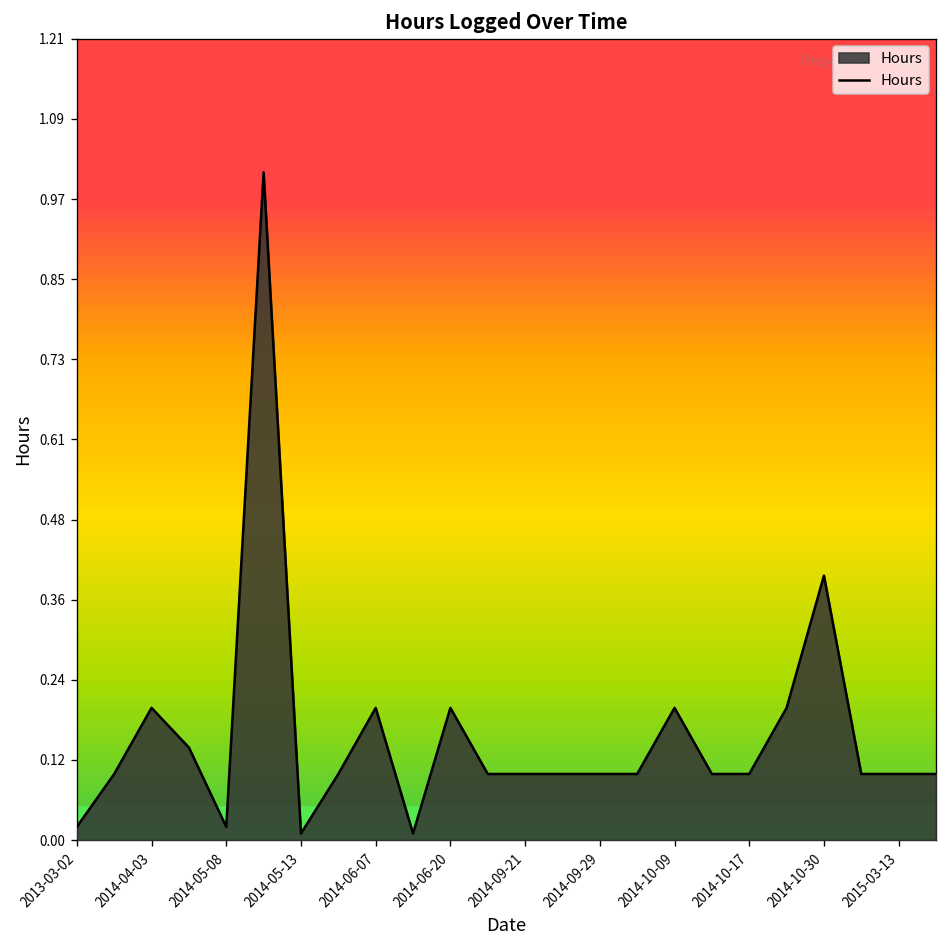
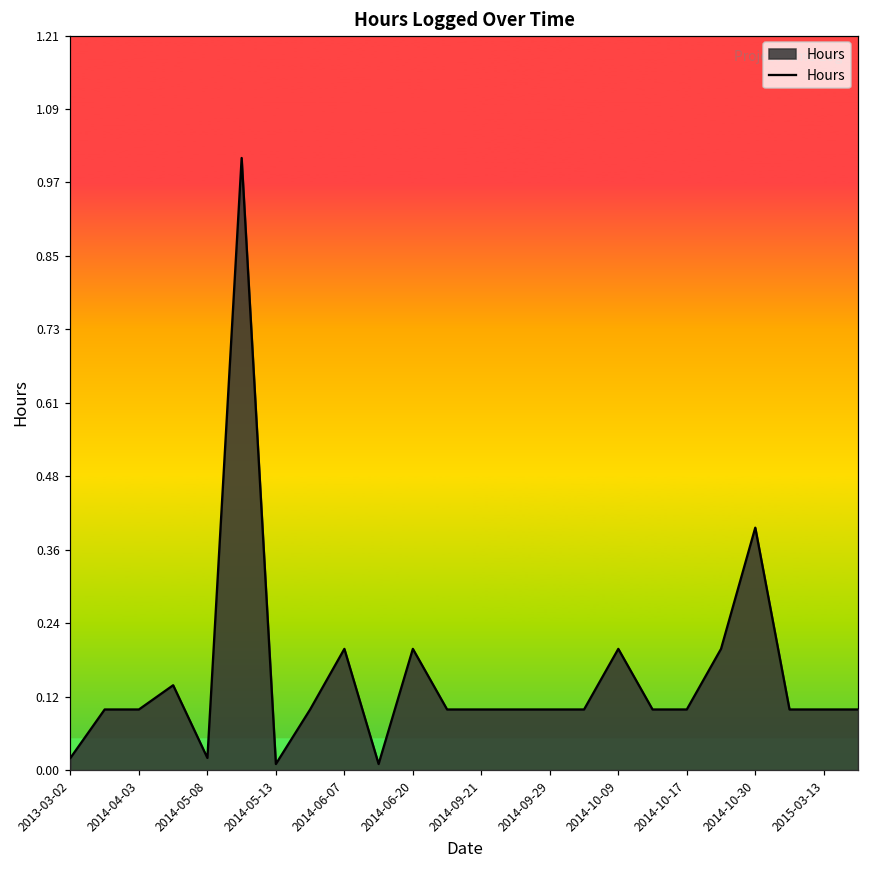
  {
-   "2014-04-03": 0.2,
+   "2014-04-03": 0.1,
    "2014-06-07": 0.2,
    "2014-06-20": 0.2,
    "2014-09-21": 0.1,
    "2014-09-29": 0.1,
    "2014-10-09": 0.2,
    "2014-10-17": 0.1,
    "2014-10-30": 0.4,
    "2015-03-13": 0.1
  }
